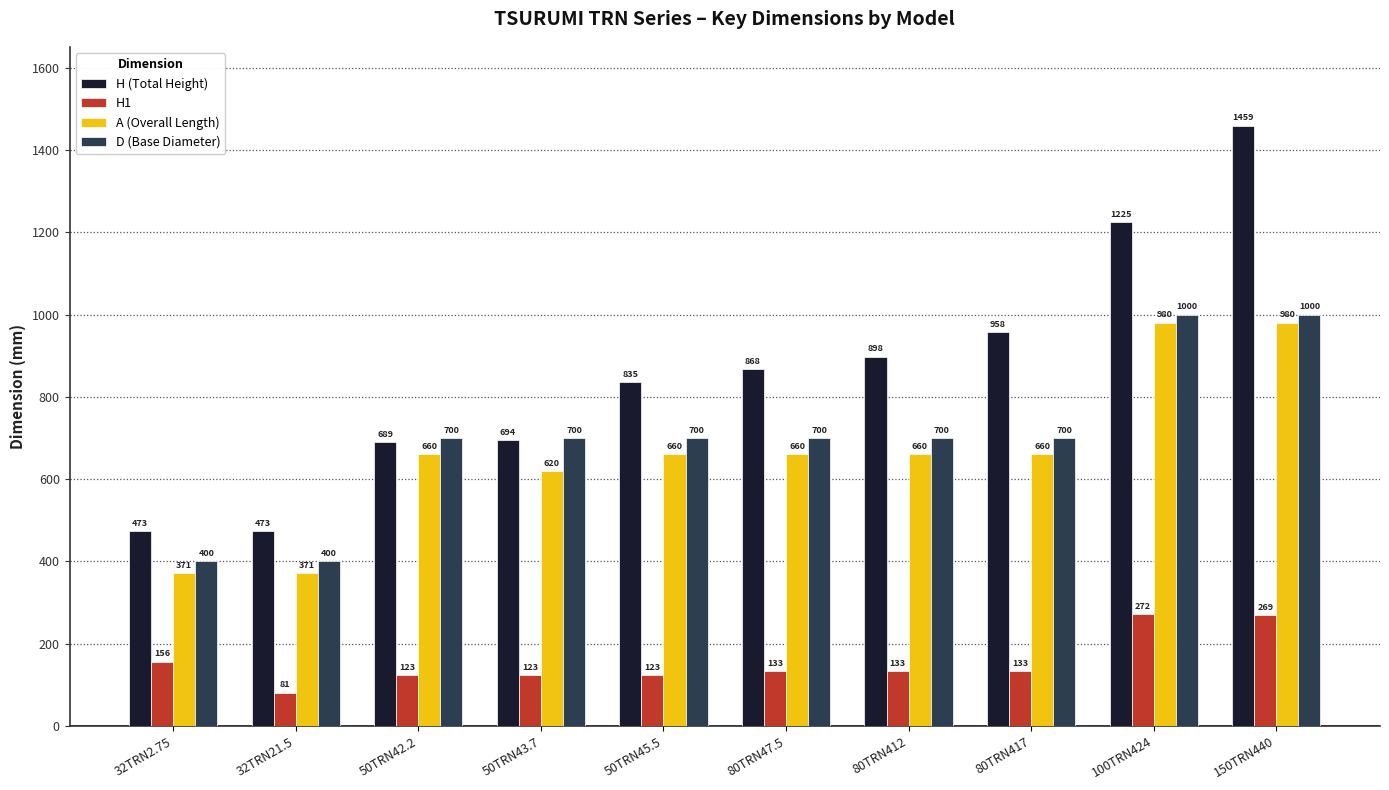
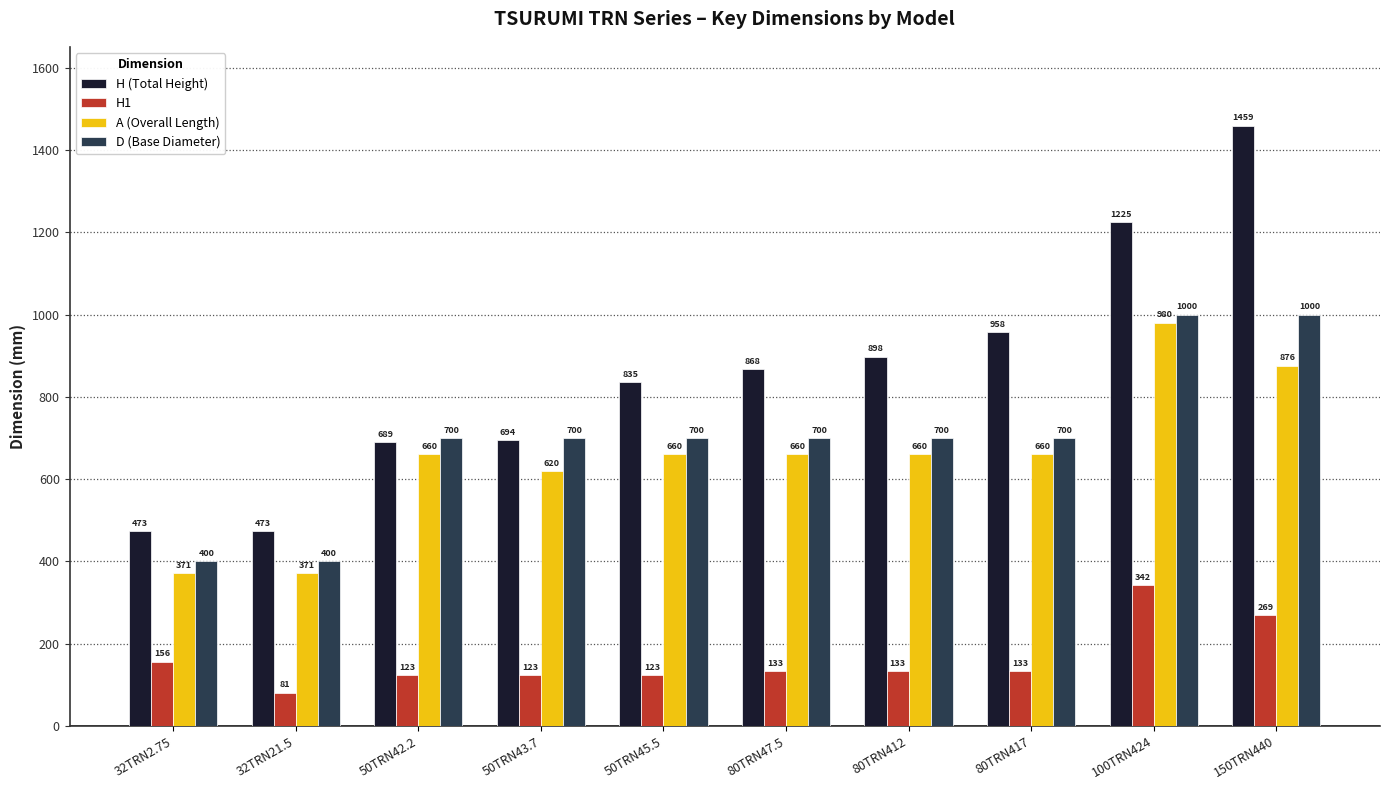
  {
    "H1": {
      "32TRN2.75": 156,
      "32TRN21.5": 81,
      "50TRN42.2": 123,
      "50TRN43.7": 123,
      "50TRN45.5": 123,
      "80TRN47.5": 133,
      "80TRN412": 133,
      "80TRN417": 133,
-     "100TRN424": 272,
+     "100TRN424": 342,
      "150TRN440": 269
    },
    "A (Overall Length)": {
      "32TRN2.75": 371,
      "32TRN21.5": 371,
      "50TRN42.2": 660,
      "50TRN43.7": 620,
      "50TRN45.5": 660,
      "80TRN47.5": 660,
      "80TRN412": 660,
      "80TRN417": 660,
      "100TRN424": 980,
-     "150TRN440": 980
+     "150TRN440": 876
    }
  }
